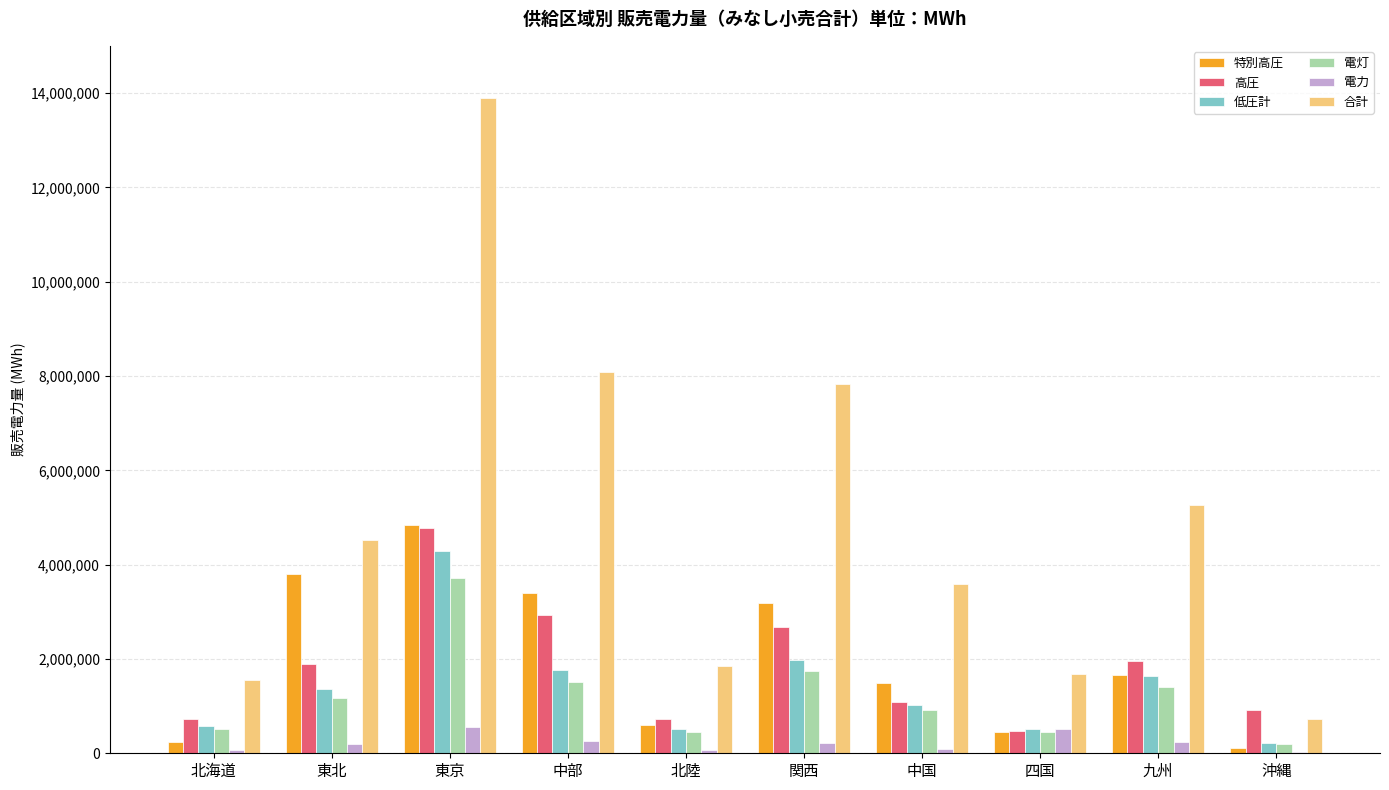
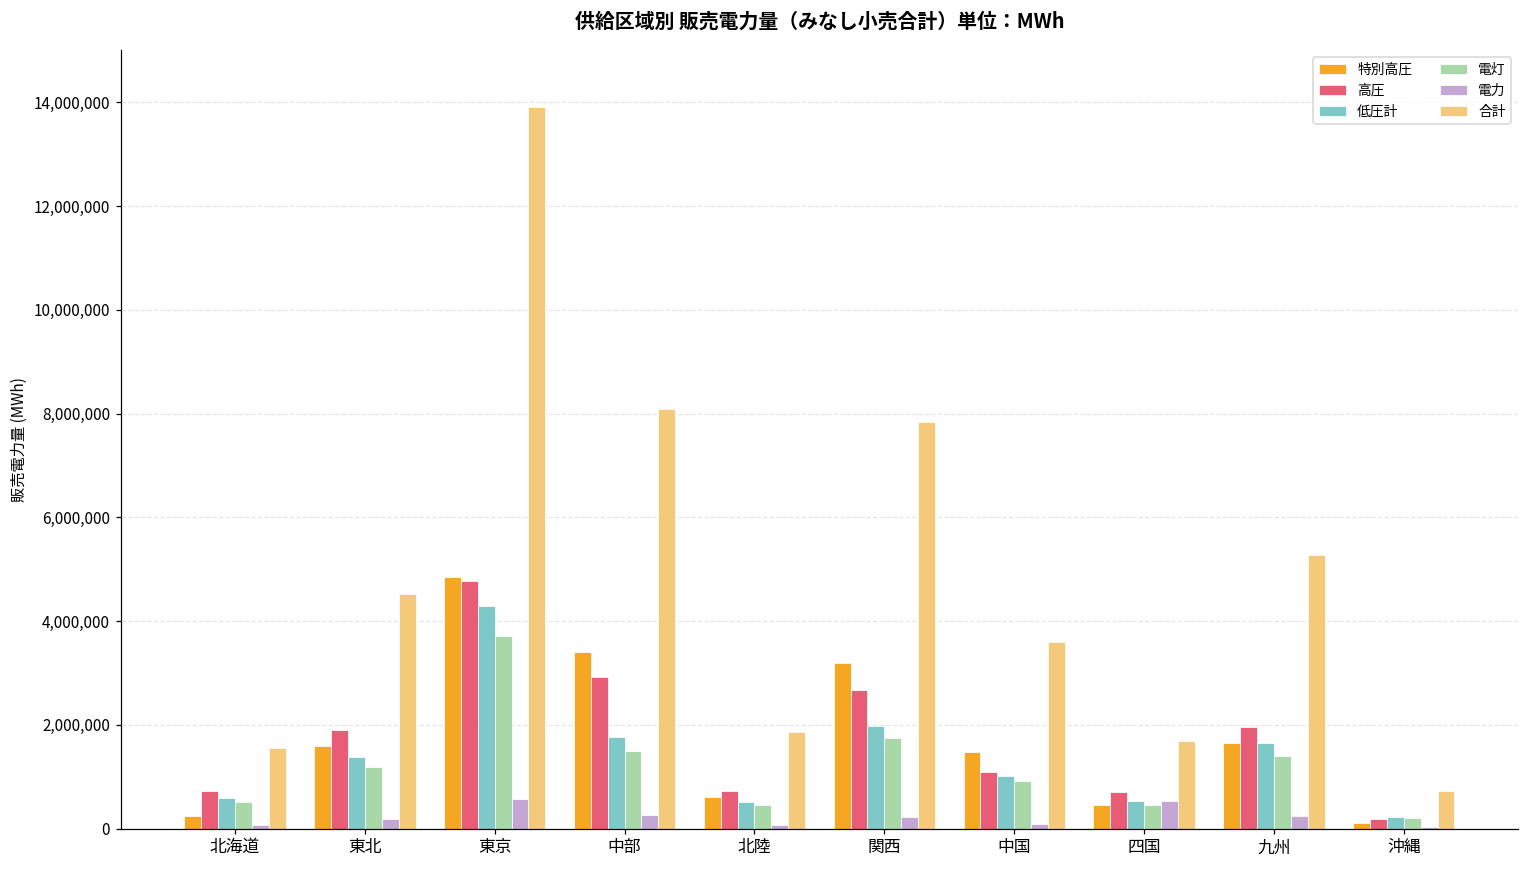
  {
    "特別高圧": {
      "北海道": "200,000",
-     "東北": "3,800,000",
+     "東北": "1,600,000",
      "東京": "4,800,000",
      "中部": "3,400,000",
      "北陸": "600,000",
      "関西": "3,200,000",
      "中国": "1,500,000",
      "四国": "500,000",
      "九州": "1,700,000",
      "沖縄": "100,000"
    },
    "高圧": {
      "北海道": "700,000",
      "東北": "1,900,000",
      "東京": "4,800,000",
      "中部": "2,900,000",
      "北陸": "700,000",
      "関西": "2,700,000",
      "中国": "1,100,000",
-     "四国": "500,000",
+     "四国": "700,000",
      "九州": "2,000,000",
-     "沖縄": "900,000"
+     "沖縄": "200,000"
    },
    "電力": {
      "北海道": "100,000",
      "東北": "200,000",
      "東京": "600,000",
      "中部": "300,000",
      "北陸": "100,000",
      "関西": "200,000",
      "中国": "100,000",
      "四国": "500,000",
      "九州": "200,000"
    },
    "合計": {
      "北海道": "1,600,000",
      "東北": "4,500,000",
      "東京": "13,900,000",
      "中部": "8,100,000",
      "北陸": "1,900,000",
      "関西": "7,800,000",
      "中国": "3,600,000",
      "四国": "1,700,000",
      "九州": "5,300,000",
      "沖縄": "700,000"
    }
  }
